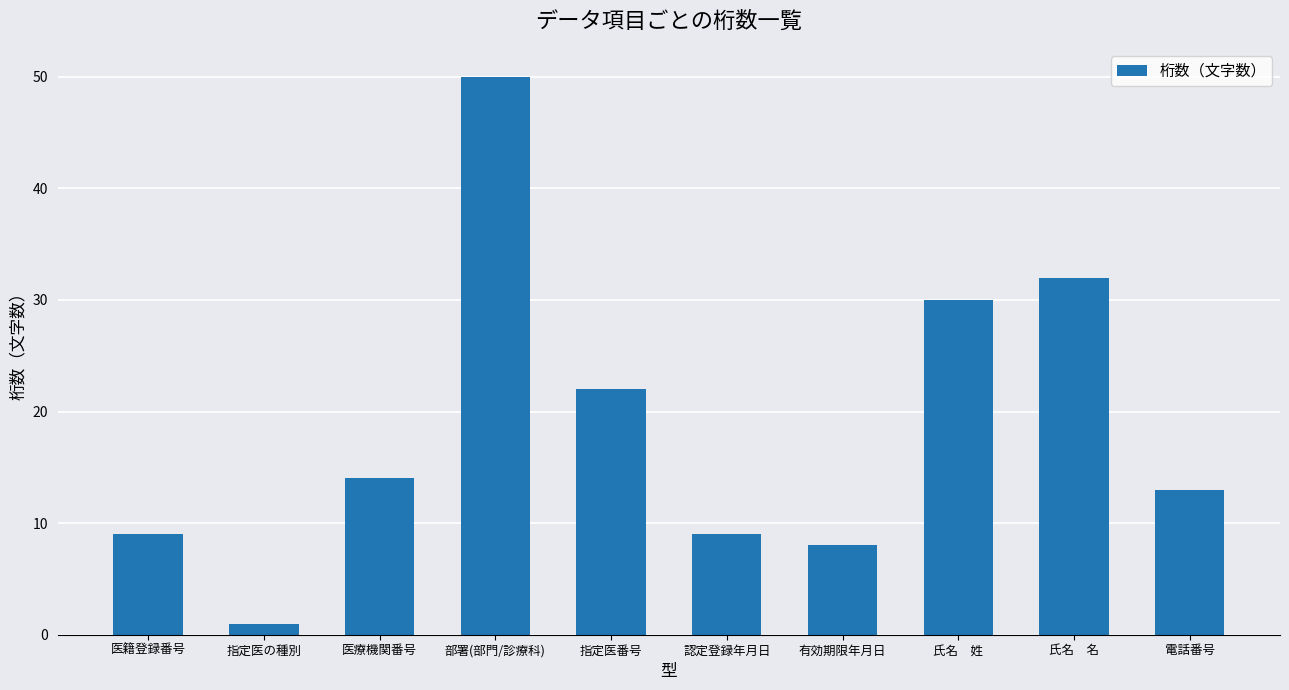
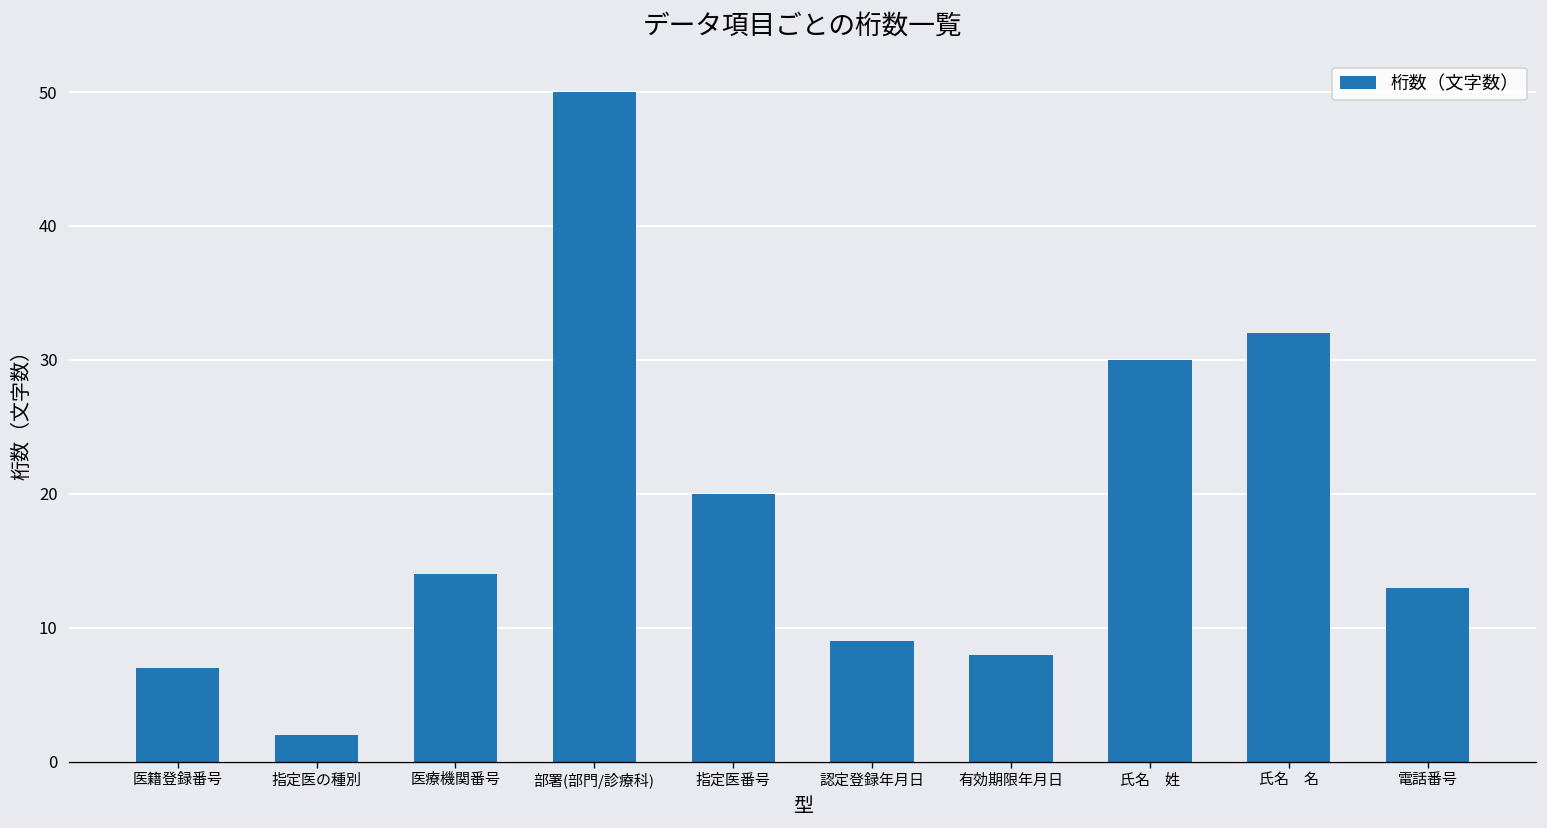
  {
-   "医籍登録番号": 9,
-   "指定医の種別": 1,
+   "医籍登録番号": 7,
+   "指定医の種別": 2,
    "医療機関番号": 14,
    "部署(部門/診療科)": 50,
-   "指定医番号": 22,
+   "指定医番号": 20,
    "認定登録年月日": 9,
    "有効期限年月日": 8,
    "氏名 姓": 30,
    "氏名 名": 32,
    "電話番号": 13
  }
